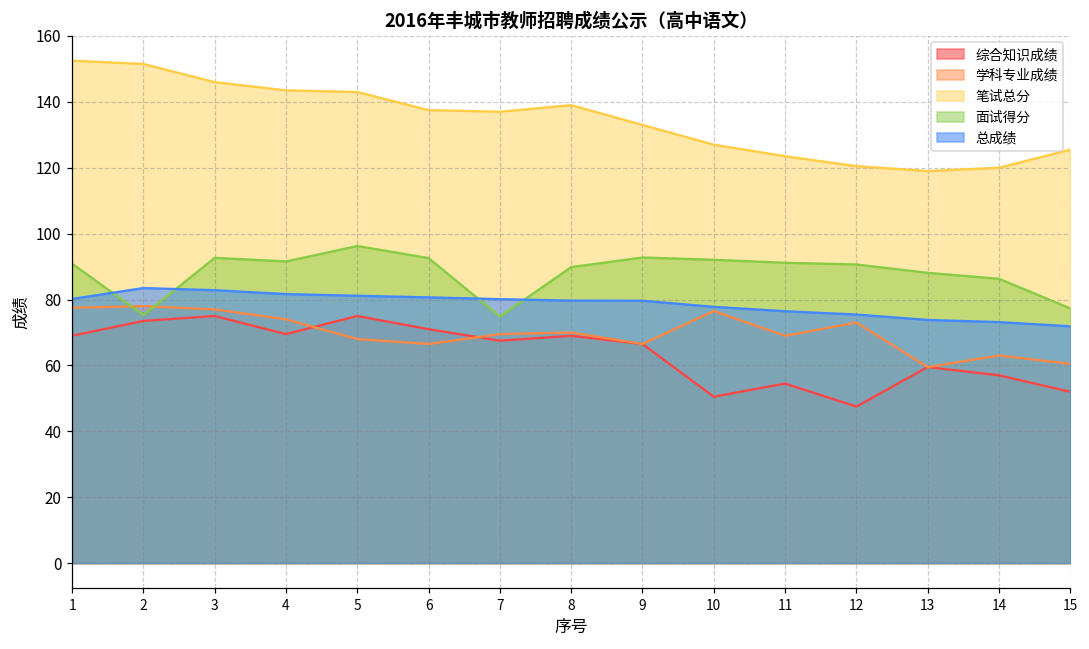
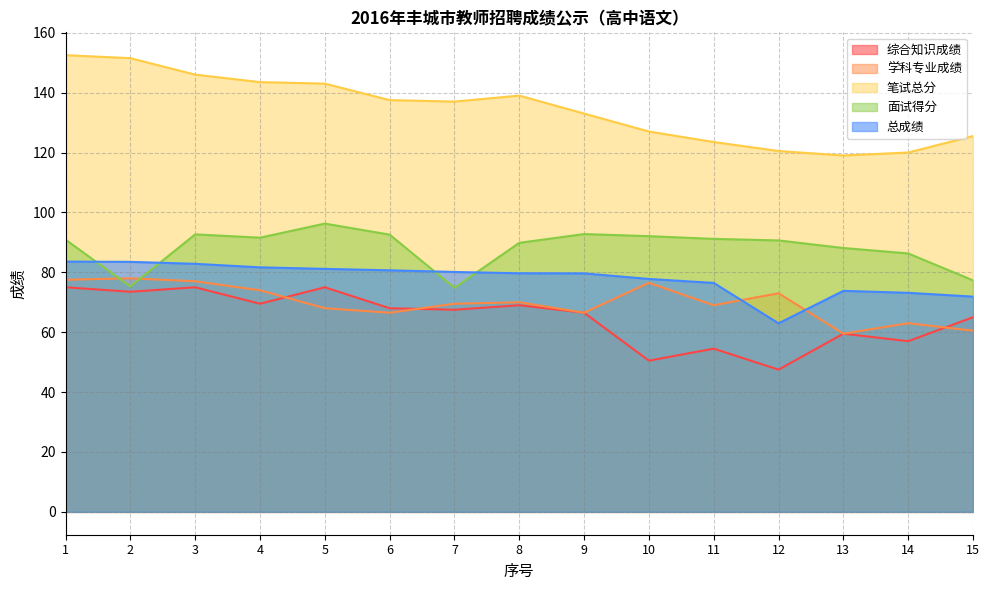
  {
    "综合知识成绩": {
-     "1": 69,
+     "1": 75,
      "2": 74,
      "3": 75,
      "4": 70,
      "5": 75,
-     "6": 71,
+     "6": 68,
      "7": 68,
      "8": 69,
      "10": 51,
      "11": 55,
      "12": 48,
      "14": 57,
-     "15": 52
+     "15": 65
    },
    "面试得分": {
      "1": 91,
      "2": 75,
      "3": 93,
      "4": 92,
      "5": 96,
      "6": 93,
      "7": 75,
      "8": 90,
      "9": 93,
      "10": 92,
      "11": 91,
      "12": 91,
      "13": 88,
      "14": 86,
      "15": 77
    },
    "总成绩": {
-     "1": 80,
+     "1": 84,
      "2": 83,
      "3": 83,
      "4": 82,
      "5": 81,
      "6": 81,
      "7": 80,
      "8": 80,
      "9": 80,
      "10": 78,
      "11": 76,
-     "12": 75,
+     "12": 63,
      "13": 74,
      "14": 73,
      "15": 72
    }
  }
